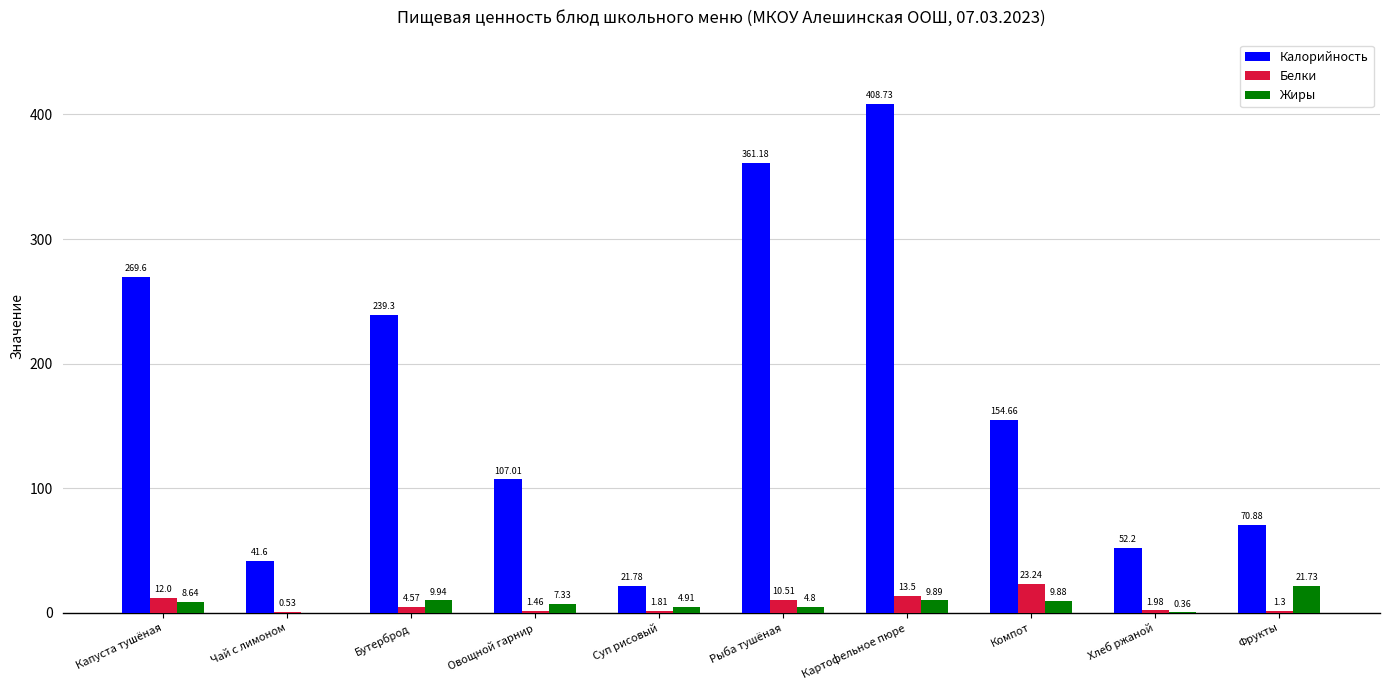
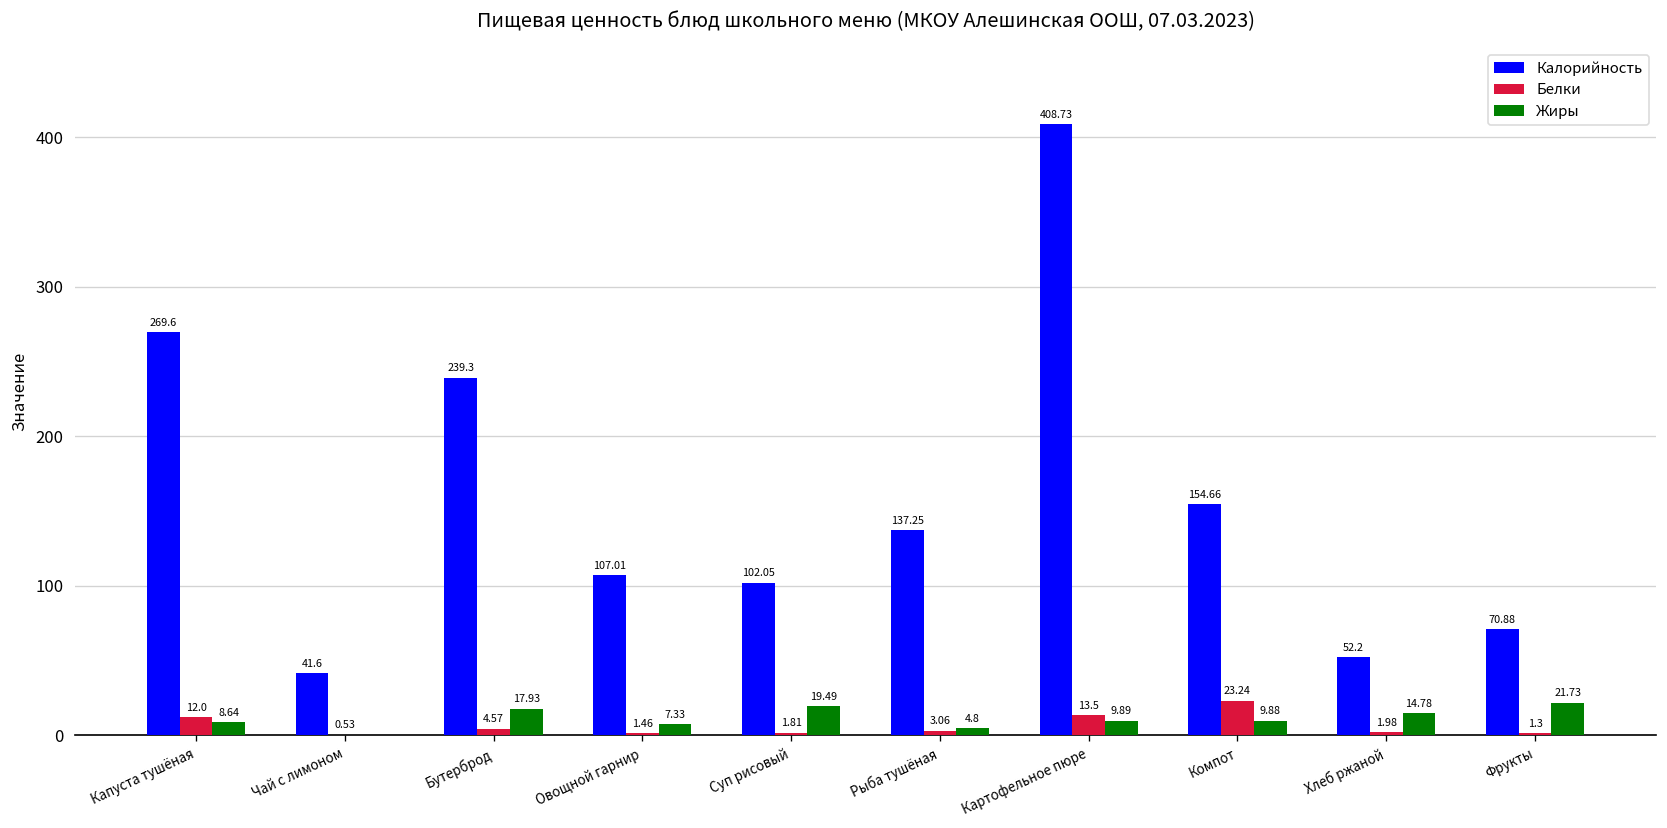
  {
    "Калорийность": {
      "Капуста тушёная": 269.6,
      "Чай с лимоном": 41.6,
      "Бутерброд": 239.3,
      "Овощной гарнир": 107.01,
-     "Суп рисовый": 21.78,
-     "Рыба тушёная": 361.18,
+     "Суп рисовый": 102.05,
+     "Рыба тушёная": 137.25,
      "Картофельное пюре": 408.73,
      "Компот": 154.66,
      "Хлеб ржаной": 52.2,
      "Фрукты": 70.88
    },
    "Белки": {
      "Капуста тушёная": 12.0,
      "Чай с лимоном": 0.53,
      "Бутерброд": 4.57,
      "Овощной гарнир": 1.46,
      "Суп рисовый": 1.81,
-     "Рыба тушёная": 10.51,
+     "Рыба тушёная": 3.06,
      "Картофельное пюре": 13.5,
      "Компот": 23.24,
      "Хлеб ржаной": 1.98,
      "Фрукты": 1.3
    },
    "Жиры": {
      "Капуста тушёная": 8.64,
-     "Бутерброд": 9.94,
+     "Бутерброд": 17.93,
      "Овощной гарнир": 7.33,
-     "Суп рисовый": 4.91,
+     "Суп рисовый": 19.49,
      "Рыба тушёная": 4.8,
      "Картофельное пюре": 9.89,
      "Компот": 9.88,
-     "Хлеб ржаной": 0.36,
+     "Хлеб ржаной": 14.78,
      "Фрукты": 21.73
    }
  }
